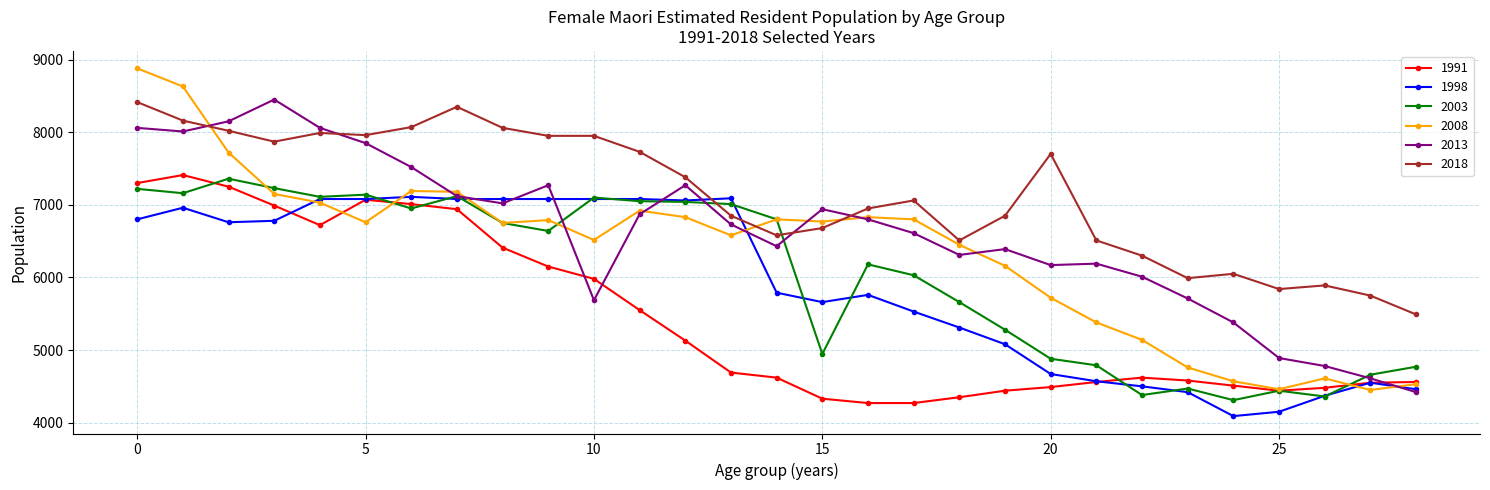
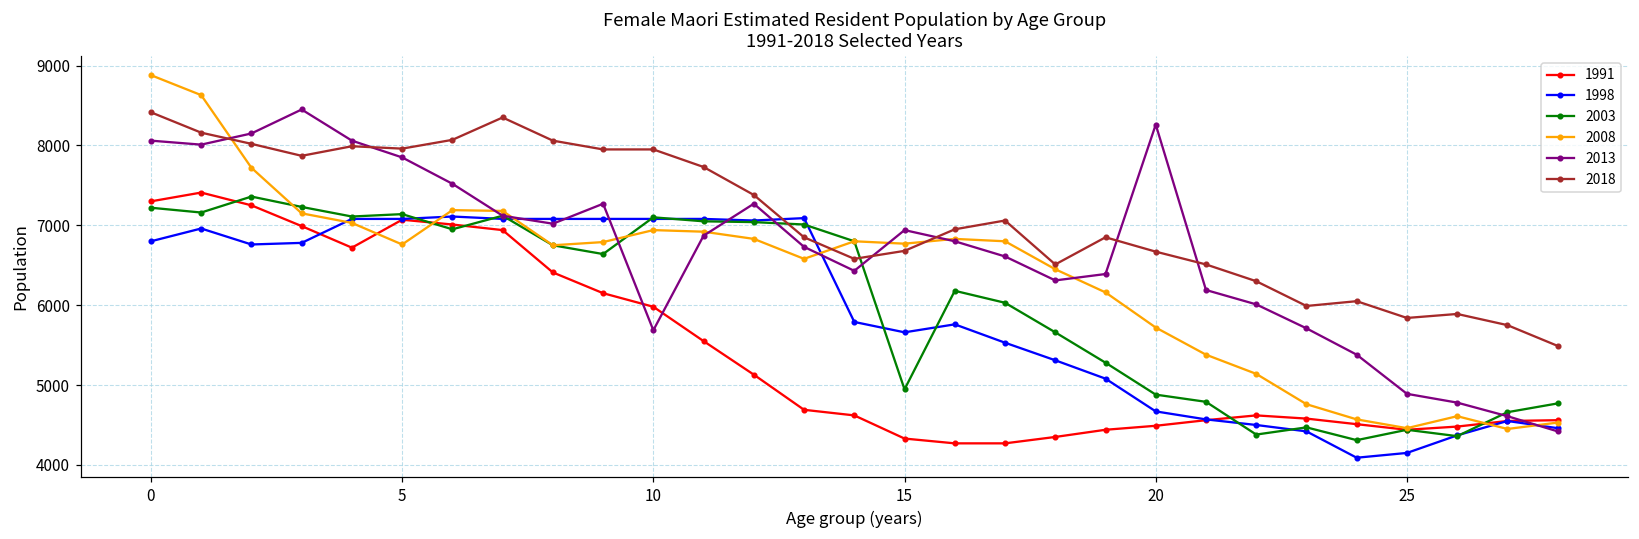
  {
    "1991": {
      "0": 7300,
      "10": 6000,
      "15": 4300,
      "20": 4500
    },
    "1998": {
      "0": 6800,
      "15": 5700,
      "20": 4700,
      "25": 4200
    },
    "2003": {
      "0": 7200,
      "5": 7100,
      "15": 4900,
      "20": 4900
    },
    "2008": {
      "0": 8900,
      "5": 6800,
-     "10": 6500,
+     "10": 6900,
      "15": 6800,
      "20": 5700
    },
    "2013": {
      "0": 8100,
      "5": 7900,
      "10": 5700,
      "15": 6900,
-     "20": 6200,
+     "20": 8300,
      "25": 4900
    },
    "2018": {
      "0": 8400,
      "5": 8000,
      "10": 8000,
      "15": 6700,
-     "20": 7700,
+     "20": 6700,
      "25": 5800
    }
  }
